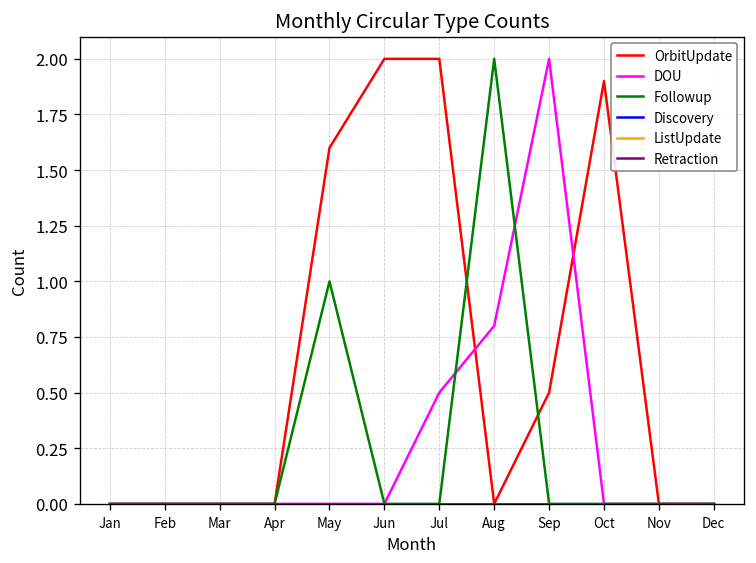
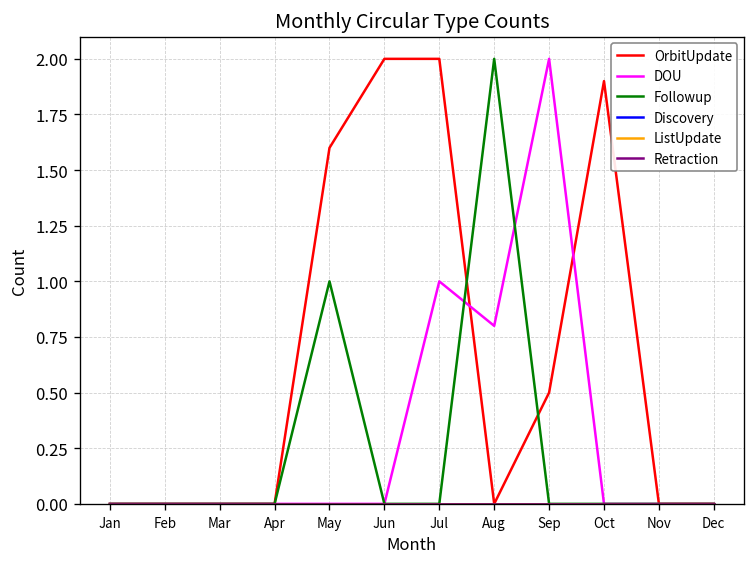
  {
    "OrbitUpdate": {
      "May": 1.6,
      "Jun": 2.0,
      "Jul": 2.0,
      "Sep": 0.5,
      "Oct": 1.9
    },
    "DOU": {
-     "Jul": 0.5,
+     "Jul": 1.0,
      "Aug": 0.8,
      "Sep": 2.0
    },
    "Followup": {
      "May": 1.0,
      "Aug": 2.0
    }
  }
